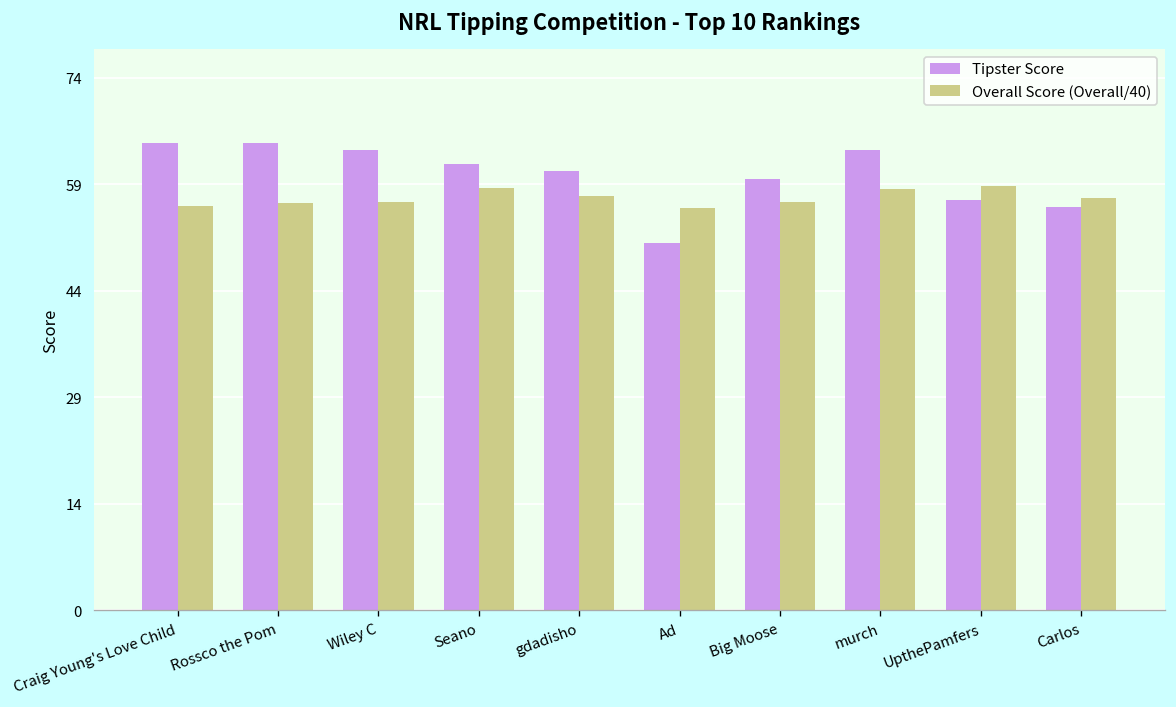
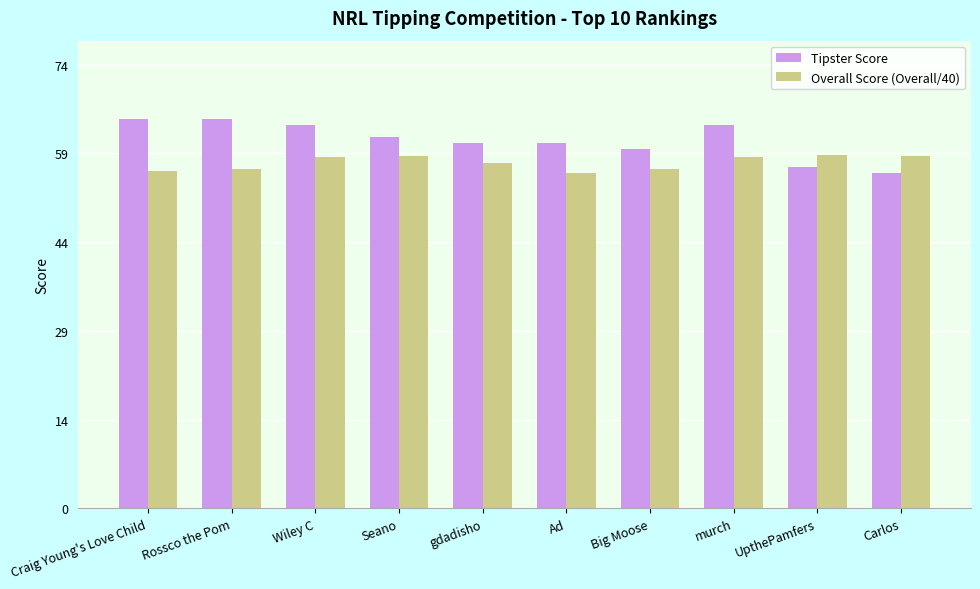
  {
    "Tipster Score": {
      "Craig Young's Love Child": 65,
      "Rossco the Pom": 65,
      "Wiley C": 64,
      "Seano": 62,
      "gdadisho": 61,
-     "Ad": 51,
+     "Ad": 61,
      "Big Moose": 60,
      "murch": 64,
      "UpthePamfers": 57,
      "Carlos": 56
    },
    "Overall Score (Overall/40)": {
      "Craig Young's Love Child": 56,
      "Rossco the Pom": 57,
-     "Wiley C": 57,
+     "Wiley C": 59,
      "Seano": 59,
      "gdadisho": 58,
      "Ad": 56,
      "Big Moose": 57,
      "murch": 59,
      "UpthePamfers": 59,
-     "Carlos": 57
+     "Carlos": 59
    }
  }
